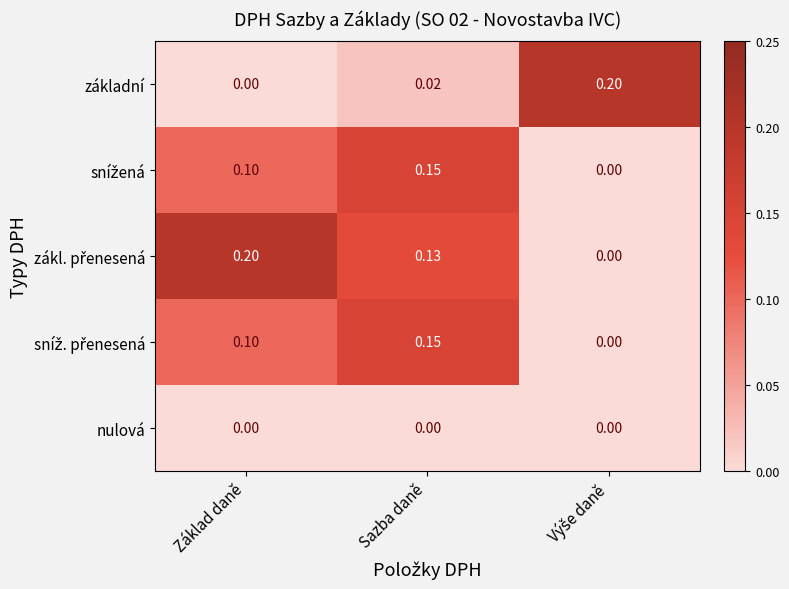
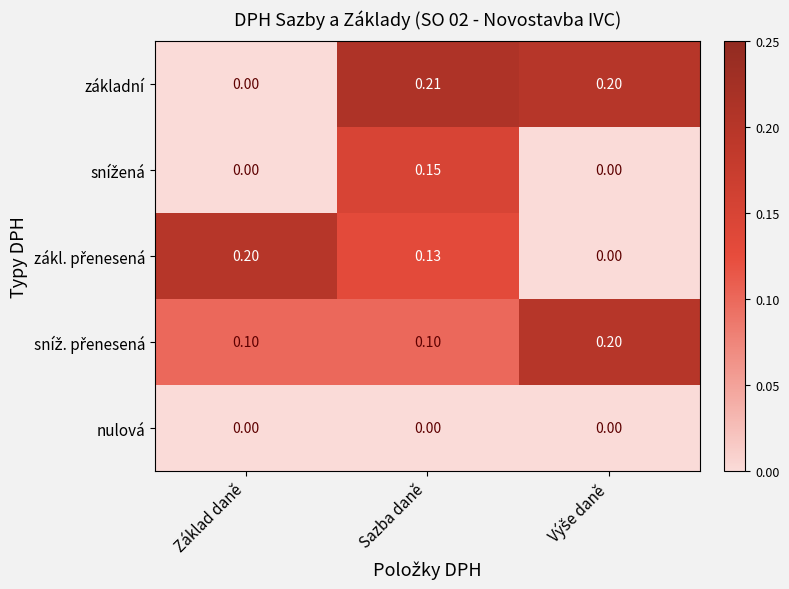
  {
    "základní": {
      "Základ daně": 0.00,
-     "Sazba daně": 0.02,
+     "Sazba daně": 0.21,
      "Výše daně": 0.20
    },
    "snížená": {
-     "Základ daně": 0.10,
+     "Základ daně": 0.00,
      "Sazba daně": 0.15,
      "Výše daně": 0.00
    },
    "zákl. přenesená": {
      "Základ daně": 0.20,
      "Sazba daně": 0.13,
      "Výše daně": 0.00
    },
    "sníž. přenesená": {
      "Základ daně": 0.10,
-     "Sazba daně": 0.15,
-     "Výše daně": 0.00
+     "Sazba daně": 0.10,
+     "Výše daně": 0.20
    },
    "nulová": {
      "Základ daně": 0.00,
      "Sazba daně": 0.00,
      "Výše daně": 0.00
    }
  }
